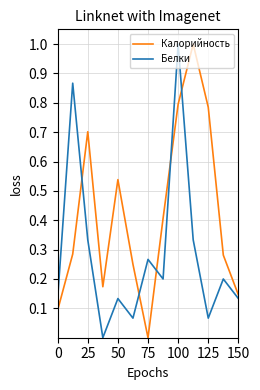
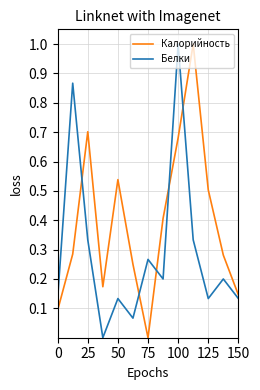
  {
    "Калорийность": {
      "0": 0.09,
      "25": 0.70,
      "50": 0.54,
      "75": 0.00,
-     "100": 0.80,
-     "125": 0.78,
+     "100": 0.68,
+     "125": 0.50,
      "150": 0.15
    },
    "Белки": {
      "0": 0.13,
      "25": 0.33,
      "50": 0.13,
      "75": 0.27,
-     "125": 0.07,
+     "125": 0.13,
      "150": 0.13
    }
  }
